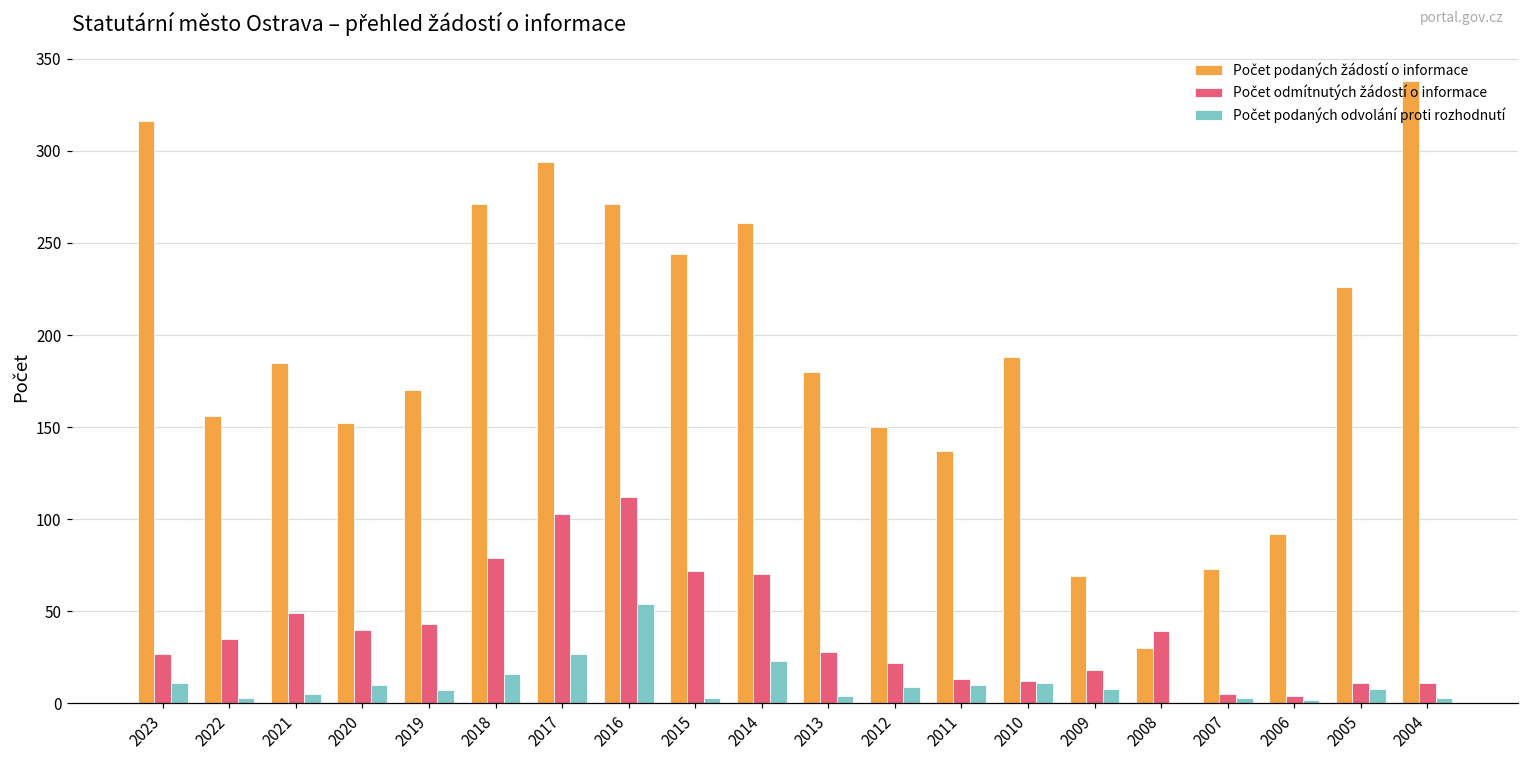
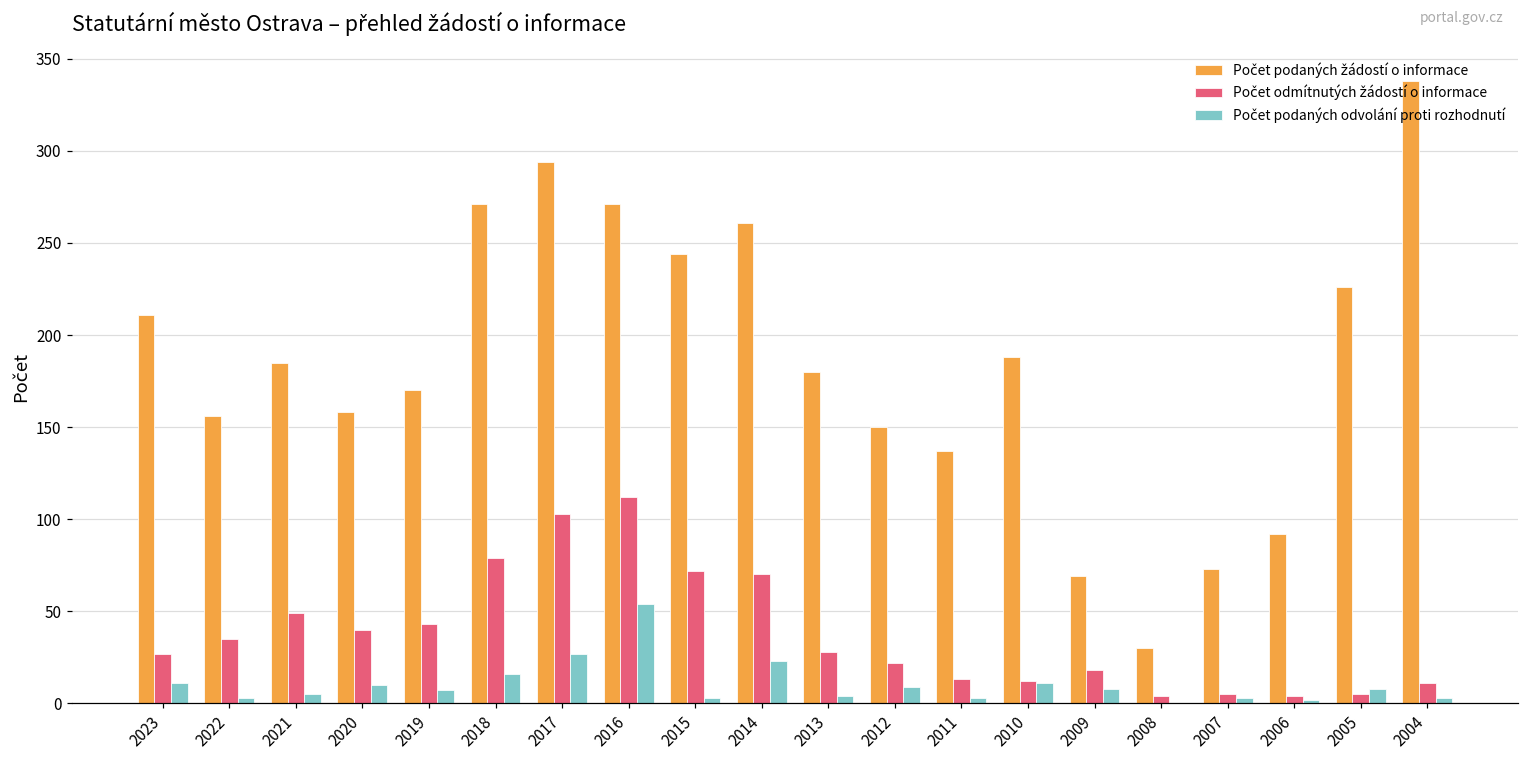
  {
    "Počet podaných žádostí o informace": {
-     "2023": 316,
+     "2023": 211,
      "2022": 156,
      "2021": 185,
-     "2020": 152,
+     "2020": 158,
      "2019": 170,
      "2018": 271,
      "2017": 294,
      "2016": 271,
      "2015": 244,
      "2014": 261,
      "2013": 180,
      "2012": 150,
      "2011": 137,
      "2010": 188,
      "2009": 69,
      "2008": 30,
      "2007": 73,
      "2006": 92,
      "2005": 226,
      "2004": 338
    },
    "Počet odmítnutých žádostí o informace": {
      "2023": 27,
      "2022": 35,
      "2021": 49,
      "2020": 40,
      "2019": 43,
      "2018": 79,
      "2017": 103,
      "2016": 112,
      "2015": 72,
      "2014": 70,
      "2013": 28,
      "2012": 22,
      "2011": 13,
      "2010": 12,
      "2009": 18,
-     "2008": 39,
+     "2008": 4,
      "2007": 5,
      "2006": 4,
-     "2005": 11,
+     "2005": 5,
      "2004": 11
    },
    "Počet podaných odvolání proti rozhodnutí": {
      "2023": 11,
      "2022": 3,
      "2021": 5,
      "2020": 10,
      "2019": 7,
      "2018": 16,
      "2017": 27,
      "2016": 54,
      "2015": 3,
      "2014": 23,
      "2013": 4,
      "2012": 9,
-     "2011": 10,
+     "2011": 3,
      "2010": 11,
      "2009": 8,
      "2008": 0,
      "2007": 3,
      "2006": 2,
      "2005": 8,
      "2004": 3
    }
  }
